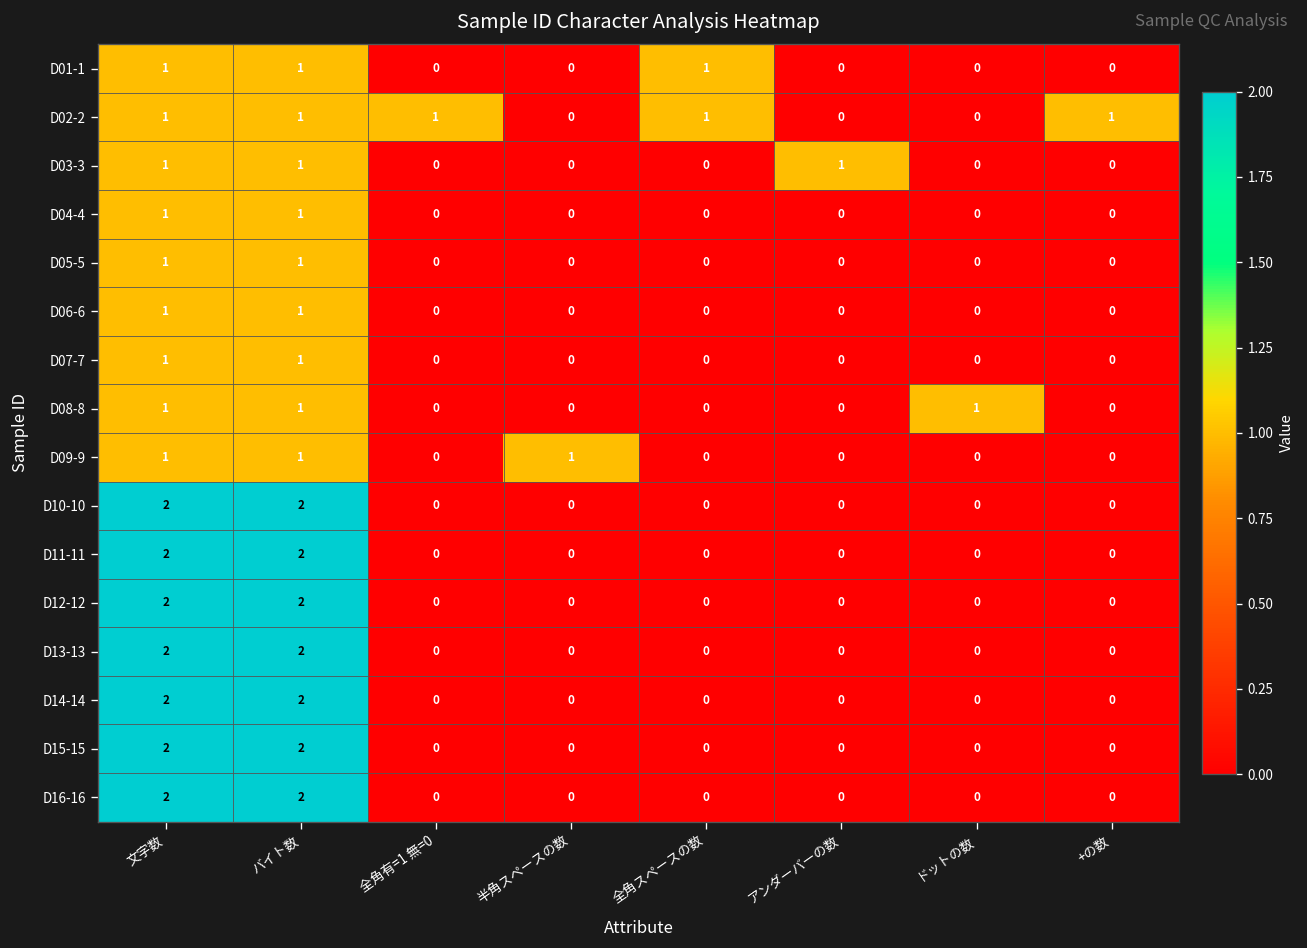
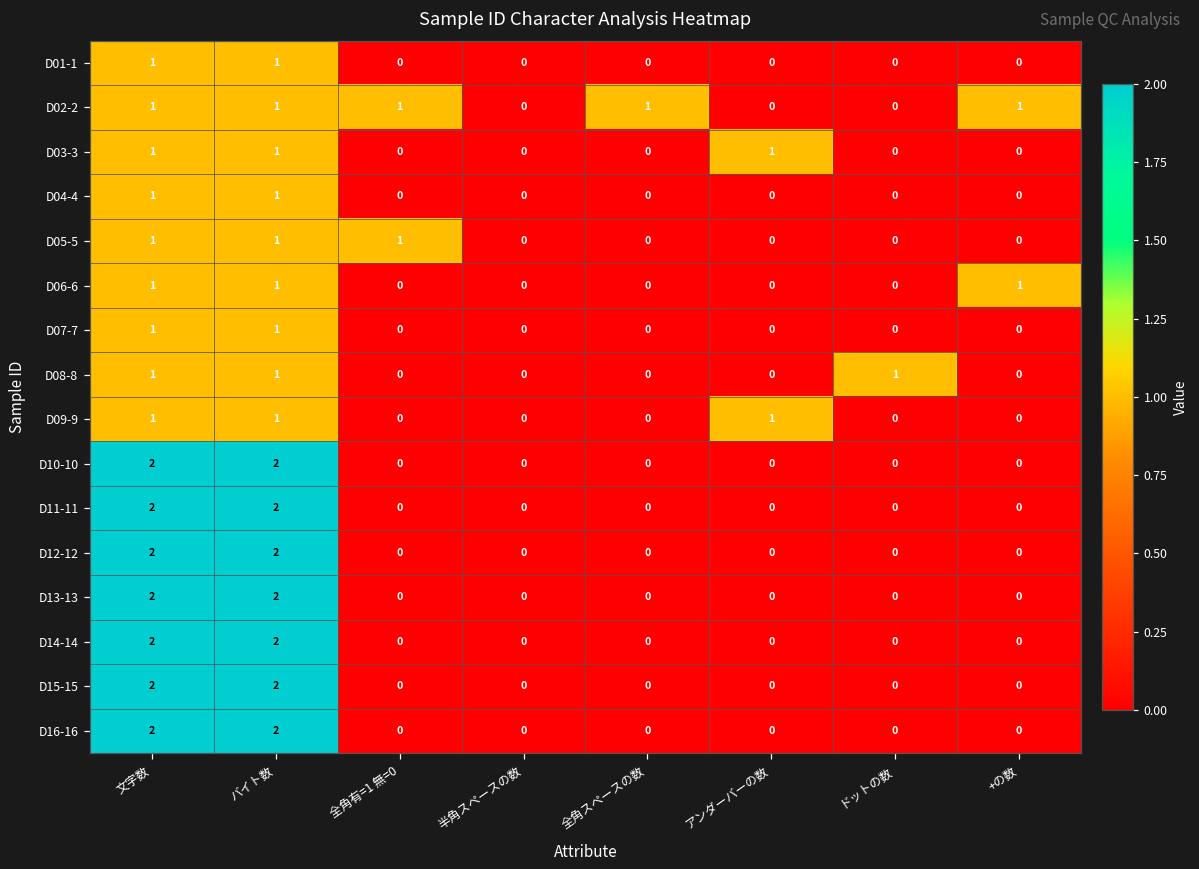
  {
    "D01-1": {
      "文字数": 1,
      "バイト数": 1,
      "全角有=1 無=0": 0,
      "半角スペースの数": 0,
-     "全角スペースの数": 1,
+     "全角スペースの数": 0,
      "アンダーバーの数": 0,
      "ドットの数": 0,
      "+の数": 0
    },
    "D02-2": {
      "文字数": 1,
      "バイト数": 1,
      "全角有=1 無=0": 1,
      "半角スペースの数": 0,
      "全角スペースの数": 1,
      "アンダーバーの数": 0,
      "ドットの数": 0,
      "+の数": 1
    },
    "D03-3": {
      "文字数": 1,
      "バイト数": 1,
      "全角有=1 無=0": 0,
      "半角スペースの数": 0,
      "全角スペースの数": 0,
      "アンダーバーの数": 1,
      "ドットの数": 0,
      "+の数": 0
    },
    "D04-4": {
      "文字数": 1,
      "バイト数": 1,
      "全角有=1 無=0": 0,
      "半角スペースの数": 0,
      "全角スペースの数": 0,
      "アンダーバーの数": 0,
      "ドットの数": 0,
      "+の数": 0
    },
    "D05-5": {
      "文字数": 1,
      "バイト数": 1,
-     "全角有=1 無=0": 0,
+     "全角有=1 無=0": 1,
      "半角スペースの数": 0,
      "全角スペースの数": 0,
      "アンダーバーの数": 0,
      "ドットの数": 0,
      "+の数": 0
    },
    "D06-6": {
      "文字数": 1,
      "バイト数": 1,
      "全角有=1 無=0": 0,
      "半角スペースの数": 0,
      "全角スペースの数": 0,
      "アンダーバーの数": 0,
      "ドットの数": 0,
-     "+の数": 0
+     "+の数": 1
    },
    "D07-7": {
      "文字数": 1,
      "バイト数": 1,
      "全角有=1 無=0": 0,
      "半角スペースの数": 0,
      "全角スペースの数": 0,
      "アンダーバーの数": 0,
      "ドットの数": 0,
      "+の数": 0
    },
    "D08-8": {
      "文字数": 1,
      "バイト数": 1,
      "全角有=1 無=0": 0,
      "半角スペースの数": 0,
      "全角スペースの数": 0,
      "アンダーバーの数": 0,
      "ドットの数": 1,
      "+の数": 0
    },
    "D09-9": {
      "文字数": 1,
      "バイト数": 1,
      "全角有=1 無=0": 0,
-     "半角スペースの数": 1,
+     "半角スペースの数": 0,
      "全角スペースの数": 0,
-     "アンダーバーの数": 0,
+     "アンダーバーの数": 1,
      "ドットの数": 0,
      "+の数": 0
    },
    "D10-10": {
      "文字数": 2,
      "バイト数": 2,
      "全角有=1 無=0": 0,
      "半角スペースの数": 0,
      "全角スペースの数": 0,
      "アンダーバーの数": 0,
      "ドットの数": 0,
      "+の数": 0
    },
    "D11-11": {
      "文字数": 2,
      "バイト数": 2,
      "全角有=1 無=0": 0,
      "半角スペースの数": 0,
      "全角スペースの数": 0,
      "アンダーバーの数": 0,
      "ドットの数": 0,
      "+の数": 0
    },
    "D12-12": {
      "文字数": 2,
      "バイト数": 2,
      "全角有=1 無=0": 0,
      "半角スペースの数": 0,
      "全角スペースの数": 0,
      "アンダーバーの数": 0,
      "ドットの数": 0,
      "+の数": 0
    },
    "D13-13": {
      "文字数": 2,
      "バイト数": 2,
      "全角有=1 無=0": 0,
      "半角スペースの数": 0,
      "全角スペースの数": 0,
      "アンダーバーの数": 0,
      "ドットの数": 0,
      "+の数": 0
    },
    "D14-14": {
      "文字数": 2,
      "バイト数": 2,
      "全角有=1 無=0": 0,
      "半角スペースの数": 0,
      "全角スペースの数": 0,
      "アンダーバーの数": 0,
      "ドットの数": 0,
      "+の数": 0
    },
    "D15-15": {
      "文字数": 2,
      "バイト数": 2,
      "全角有=1 無=0": 0,
      "半角スペースの数": 0,
      "全角スペースの数": 0,
      "アンダーバーの数": 0,
      "ドットの数": 0,
      "+の数": 0
    },
    "D16-16": {
      "文字数": 2,
      "バイト数": 2,
      "全角有=1 無=0": 0,
      "半角スペースの数": 0,
      "全角スペースの数": 0,
      "アンダーバーの数": 0,
      "ドットの数": 0,
      "+の数": 0
    }
  }
